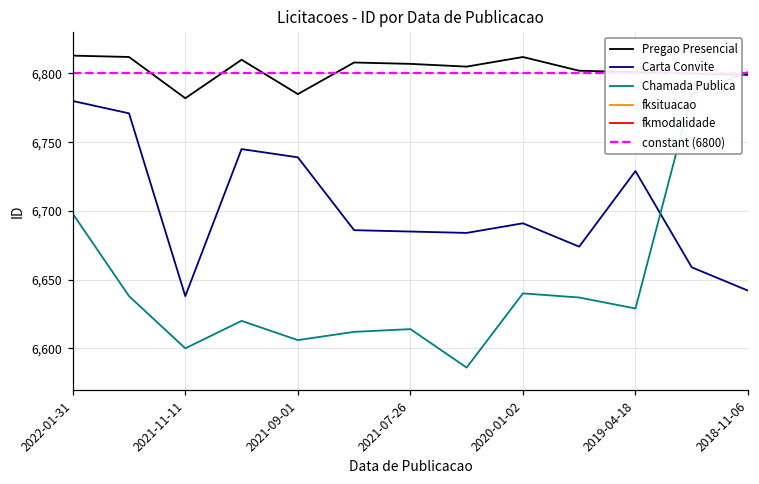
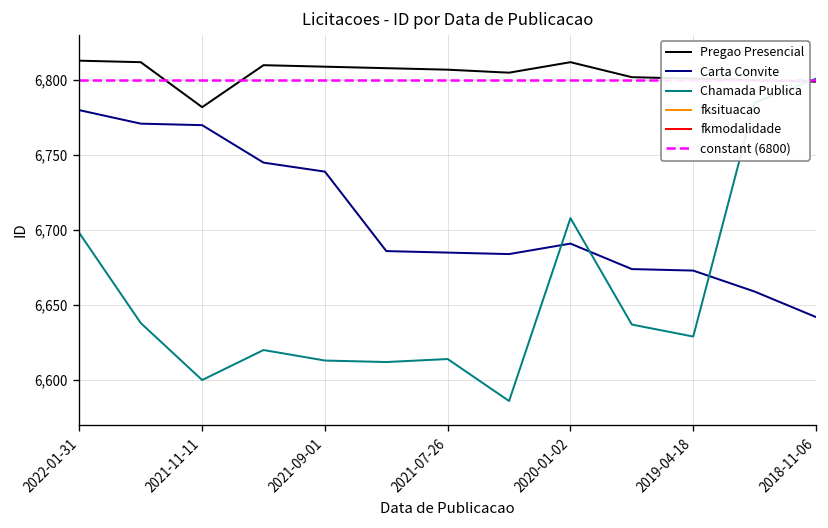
  {
    "Pregao Presencial": {
      "2022-01-31": "6,813",
      "2021-11-11": "6,782",
-     "2021-09-01": "6,785",
+     "2021-09-01": "6,809",
      "2020-01-02": "6,812"
    },
    "Carta Convite": {
      "2022-01-31": "6,780",
-     "2021-11-11": "6,638",
+     "2021-11-11": "6,770",
      "2021-09-01": "6,739",
      "2020-01-02": "6,691",
-     "2019-04-18": "6,729"
+     "2019-04-18": "6,673"
    },
    "Chamada Publica": {
      "2022-01-31": "6,698",
      "2021-11-11": "6,600",
-     "2021-09-01": "6,606",
-     "2020-01-02": "6,640",
+     "2021-09-01": "6,613",
+     "2020-01-02": "6,708",
      "2019-04-18": "6,629"
    },
    "constant (6800)": {
      "2022-01-31": "6,800",
      "2021-11-11": "6,800",
      "2021-09-01": "6,800",
      "2020-01-02": "6,800"
    }
  }
